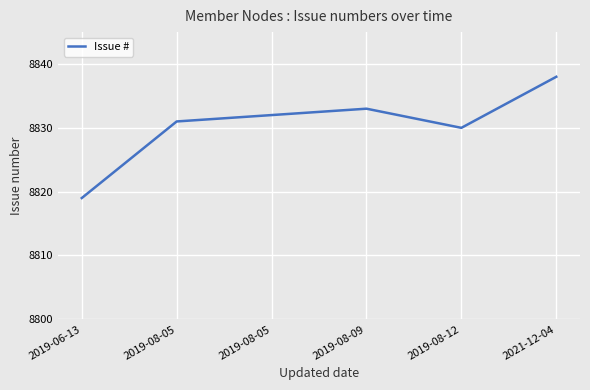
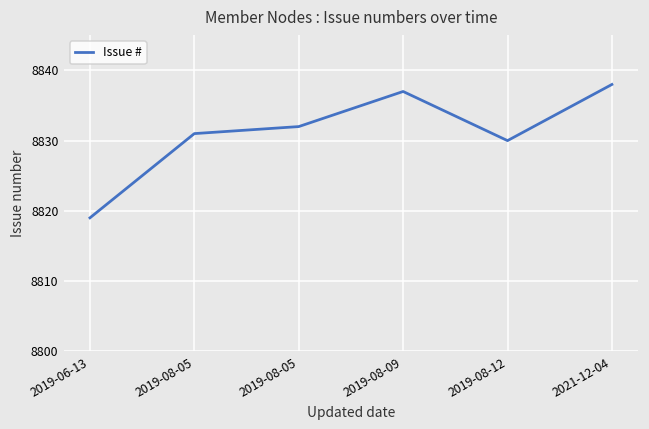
  {
    "2019-06-13": 8819,
-   "2019-08-09": 8833,
+   "2019-08-09": 8837,
    "2019-08-12": 8830,
    "2021-12-04": 8838
  }
